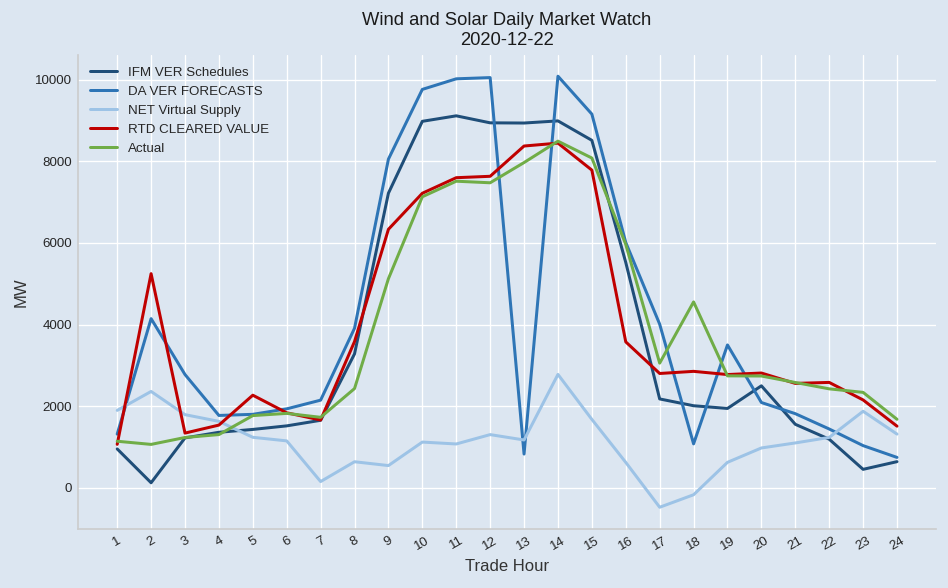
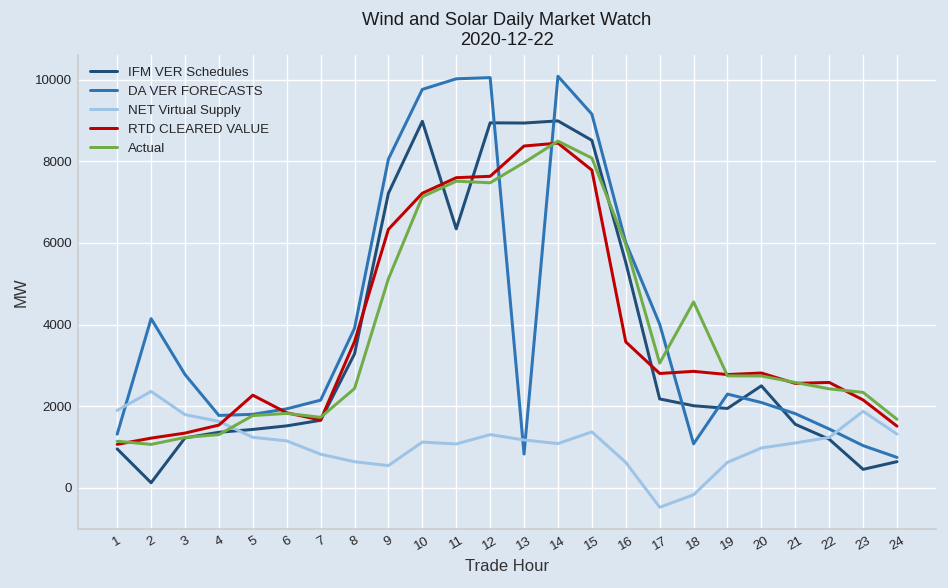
  {
    "IFM VER Schedules": {
      "1": 1000,
      "2": 100,
      "5": 1400,
      "6": 1500,
      "8": 3300,
      "9": 7200,
      "10": 9000,
-     "11": 9100,
+     "11": 6300,
      "12": 8900,
      "13": 8900,
      "14": 9000,
      "15": 8500,
      "16": 5500,
      "17": 2200,
      "18": 2000,
      "19": 1900,
      "20": 2500,
      "21": 1600,
      "23": 500,
      "24": 600
    },
    "DA VER FORECASTS": {
      "1": 1300,
      "2": 4100,
      "3": 2800,
      "4": 1800,
      "6": 1900,
      "7": 2200,
      "8": 3900,
      "9": 8100,
      "10": 9800,
      "11": 10000,
      "12": 10100,
      "13": 800,
      "14": 10100,
      "15": 9200,
      "17": 4000,
      "18": 1100,
-     "19": 3500,
+     "19": 2300,
      "20": 2100,
      "21": 1800,
      "22": 1400,
      "23": 1000,
      "24": 700
    },
    "NET Virtual Supply": {
      "1": 1900,
      "2": 2400,
      "3": 1800,
      "4": 1600,
      "5": 1200,
      "6": 1200,
-     "7": 200,
+     "7": 800,
      "8": 600,
      "9": 500,
      "10": 1100,
      "11": 1100,
      "12": 1300,
      "13": 1200,
-     "14": 2800,
-     "15": 1700,
+     "14": 1100,
+     "15": 1400,
      "16": 600,
      "17": -500,
      "18": -200,
      "19": 600,
      "20": 1000,
      "21": 1100,
      "23": 1900,
      "24": 1300
    },
    "RTD CLEARED VALUE": {
      "1": 1100,
-     "2": 5200,
+     "2": 1200,
      "3": 1300,
      "4": 1500,
      "5": 2300,
      "8": 3600,
      "9": 6300,
      "10": 7200,
      "11": 7600,
      "12": 7600,
      "13": 8400,
      "15": 7800,
      "16": 3600,
      "17": 2800,
      "18": 2900,
      "22": 2600,
      "23": 2200,
      "24": 1500
    },
    "Actual": {
      "1": 1100,
      "2": 1100,
      "8": 2400,
      "9": 5100,
      "10": 7100,
      "11": 7500,
      "12": 7500,
      "13": 8000,
      "15": 8100,
      "17": 3100,
      "18": 4600,
      "22": 2400,
      "23": 2300,
      "24": 1700
    }
  }
